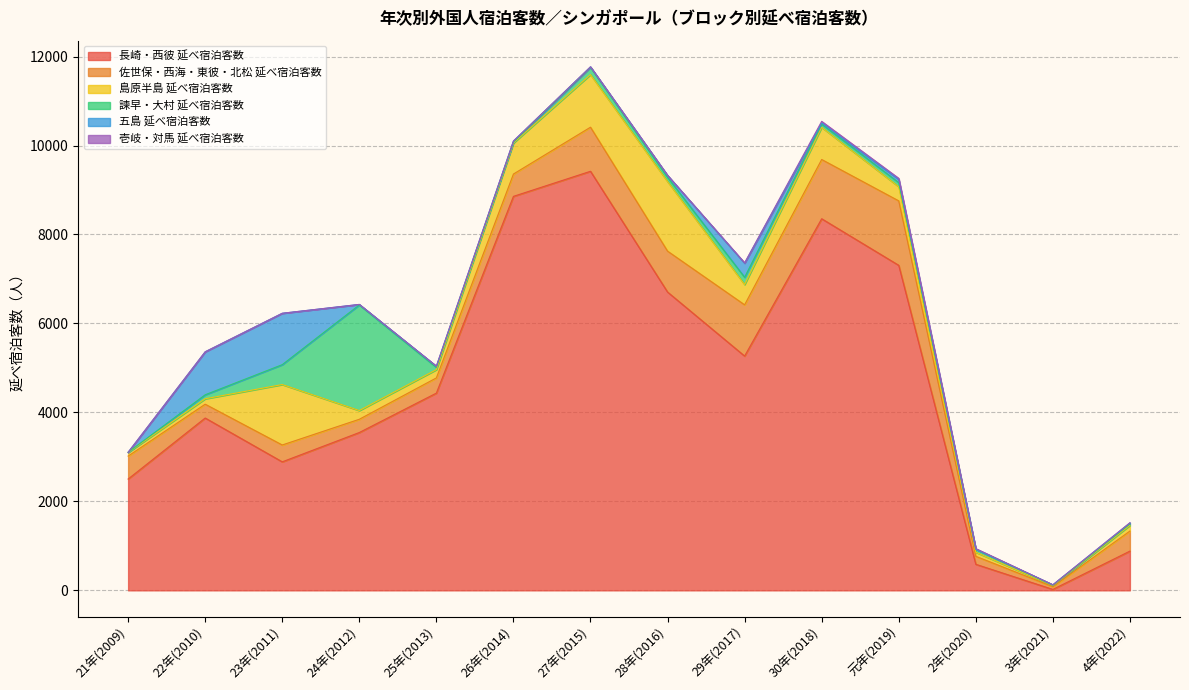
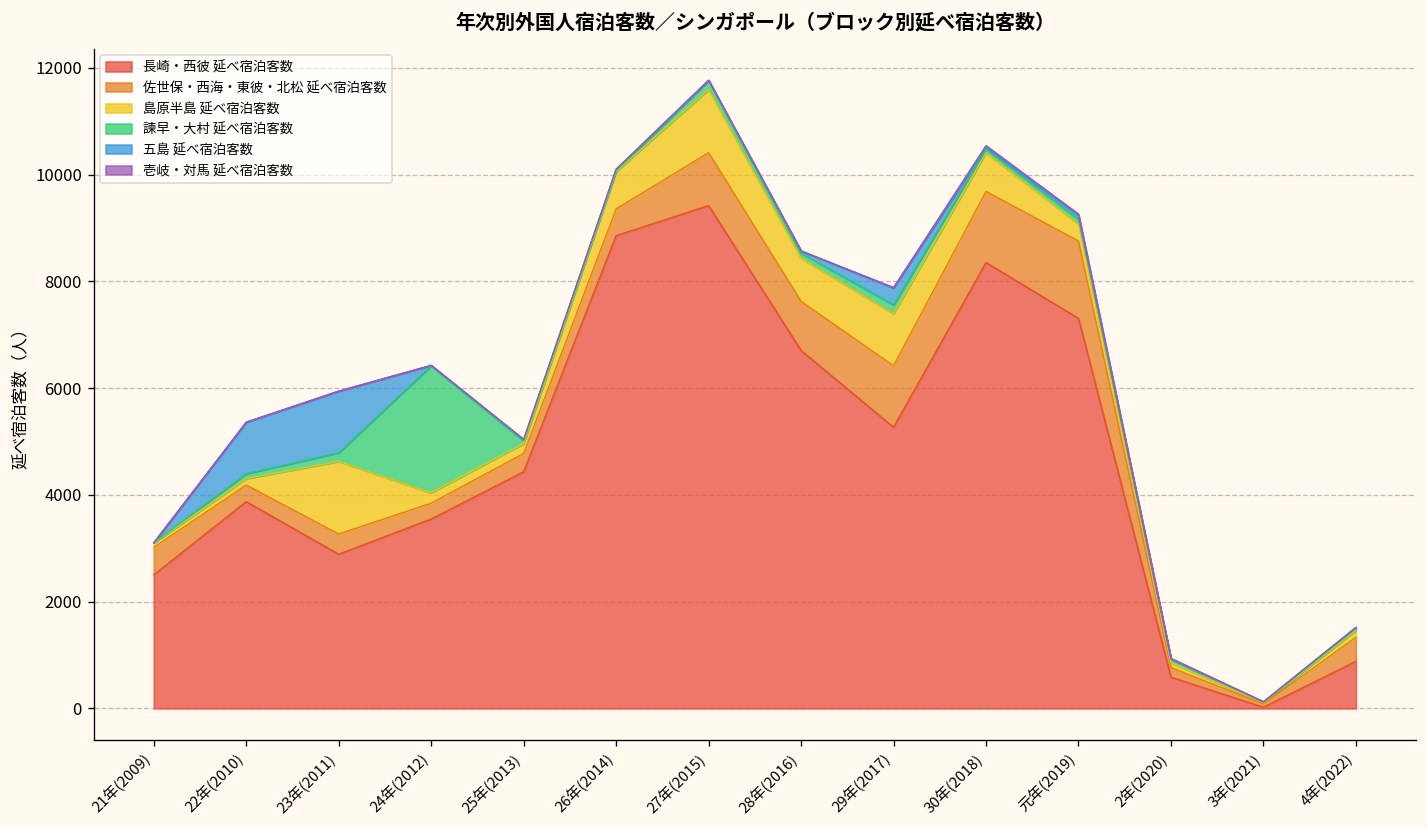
  {
    "島原半島 延べ宿泊客数": {
      "22年(2010)": 100,
      "23年(2011)": 1400,
      "24年(2012)": 200,
      "27年(2015)": 1200,
-     "28年(2016)": 1600,
-     "29年(2017)": 500,
+     "28年(2016)": 800,
+     "29年(2017)": 1000,
      "30年(2018)": 700,
      "元年(2019)": 300,
      "2年(2020)": 100
    },
    "諫早・大村 延べ宿泊客数": {
      "22年(2010)": 100,
-     "23年(2011)": 400,
+     "23年(2011)": 200,
      "29年(2017)": 200,
      "元年(2019)": 100
    }
  }
